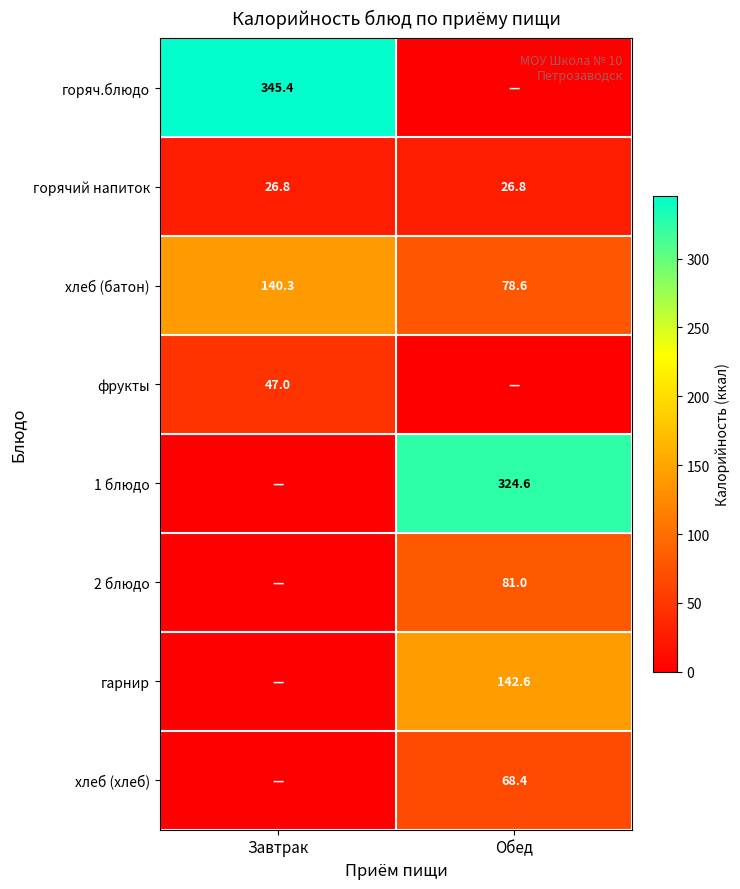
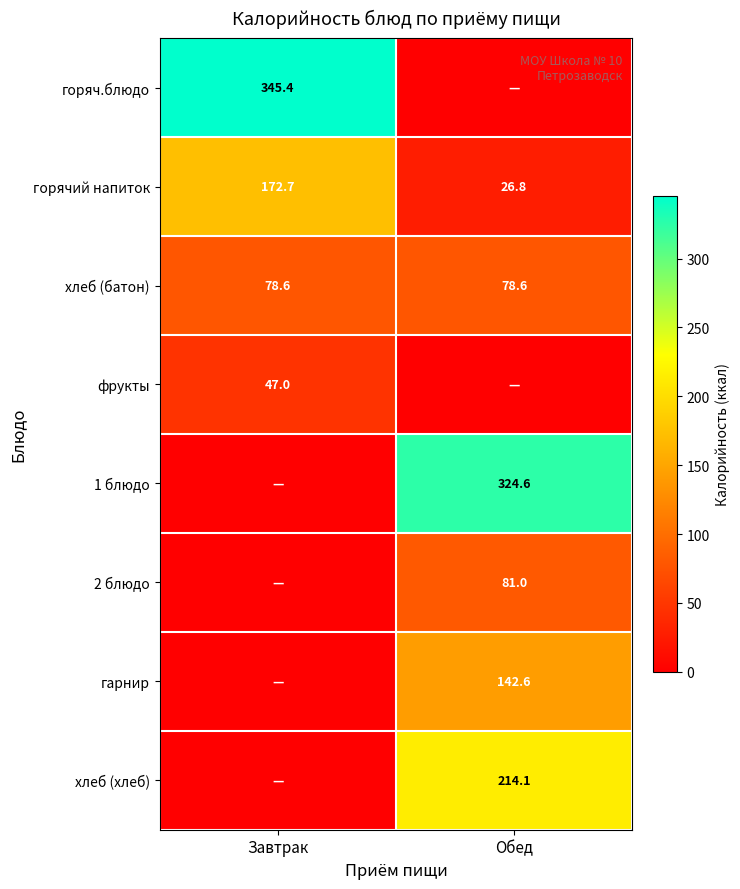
  {
    "горяч.блюдо": {
      "Завтрак": 345.4
    },
    "горячий напиток": {
-     "Завтрак": 26.8,
+     "Завтрак": 172.7,
      "Обед": 26.8
    },
    "хлеб (батон)": {
-     "Завтрак": 140.3,
+     "Завтрак": 78.6,
      "Обед": 78.6
    },
    "фрукты": {
      "Завтрак": 47.0
    },
    "1 блюдо": {
      "Обед": 324.6
    },
    "2 блюдо": {
      "Обед": 81.0
    },
    "гарнир": {
      "Обед": 142.6
    },
    "хлеб (хлеб)": {
-     "Обед": 68.4
+     "Обед": 214.1
    }
  }
